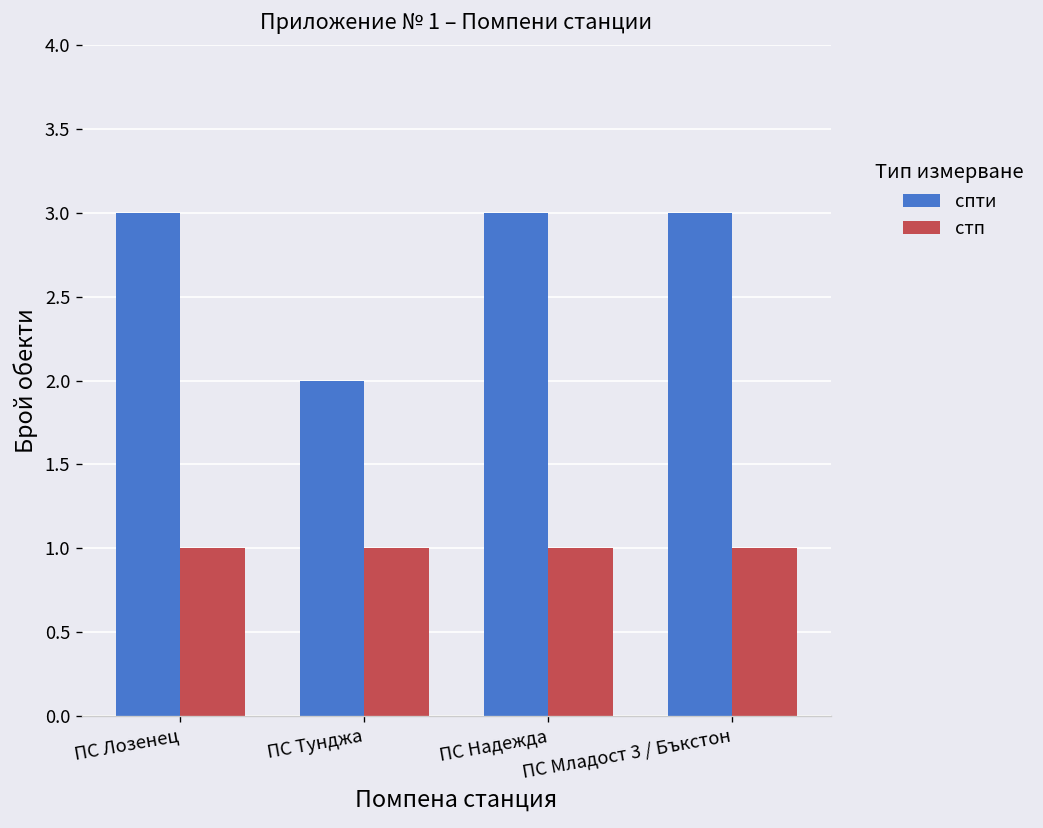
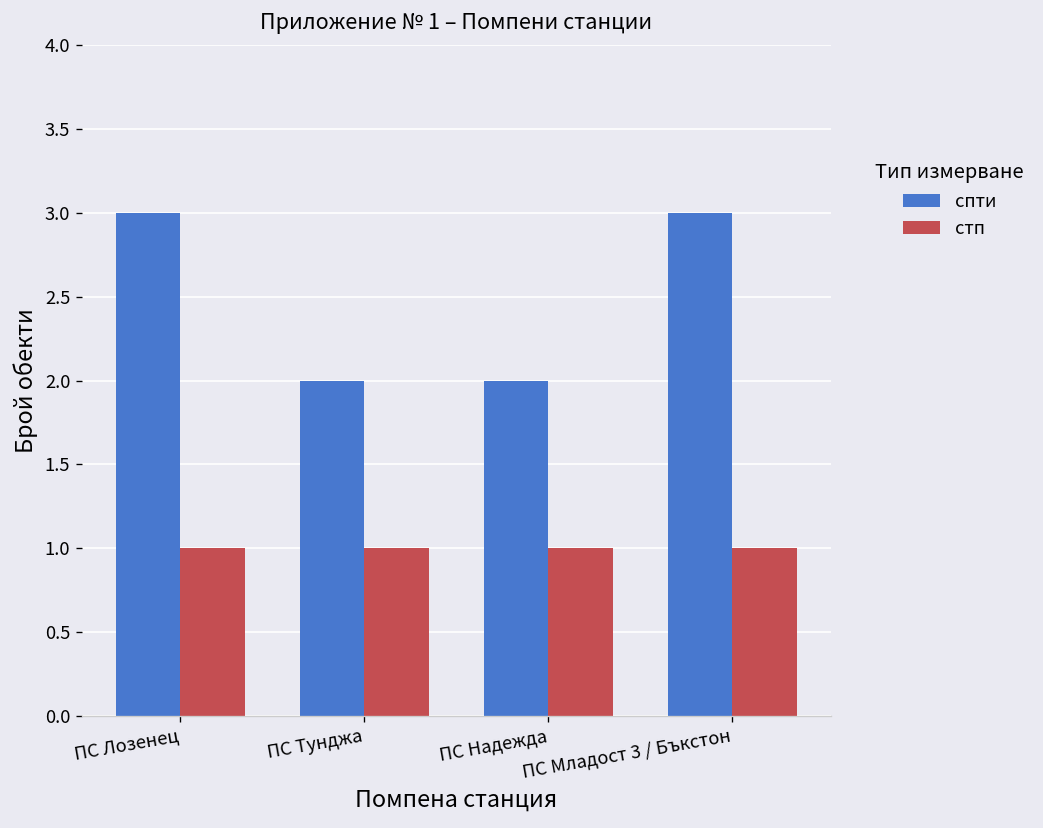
  {
    "спти": {
      "ПС Лозенец": 3,
      "ПС Тунджа": 2,
-     "ПС Надежда": 3,
+     "ПС Надежда": 2,
      "ПС Младост 3 / Бъкстон": 3
    },
    "стп": {
      "ПС Лозенец": 1,
      "ПС Тунджа": 1,
      "ПС Надежда": 1,
      "ПС Младост 3 / Бъкстон": 1
    }
  }
